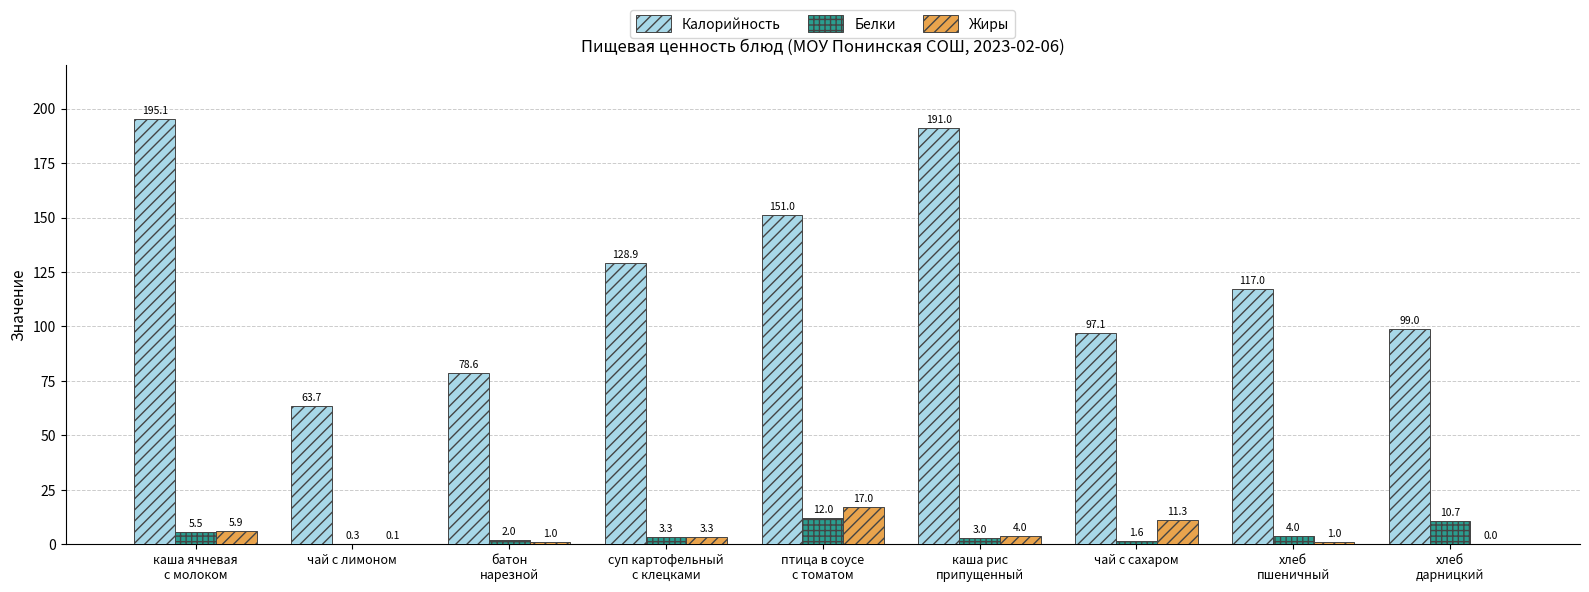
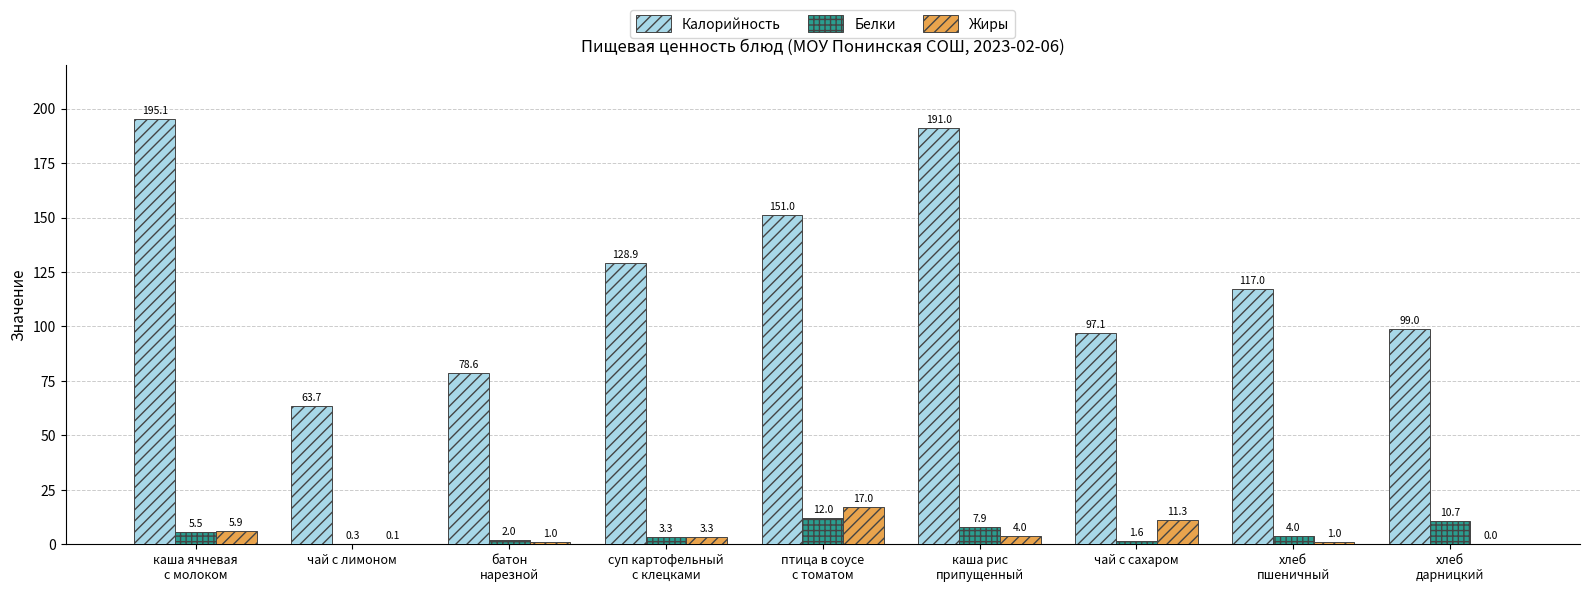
  {
    "Калорийность": {
      "каша ячневая с молоком": 195.1,
      "чай с лимоном": 63.7,
      "батон нарезной": 78.6,
      "суп картофельный с клецками": 128.9,
      "птица в соусе с томатом": 151.0,
      "каша рис припущенный": 191.0,
      "чай с сахаром": 97.1,
      "хлеб пшеничный": 117.0,
      "хлеб дарницкий": 99.0
    },
    "Белки": {
      "каша ячневая с молоком": 5.5,
      "чай с лимоном": 0.3,
      "батон нарезной": 2.0,
      "суп картофельный с клецками": 3.3,
      "птица в соусе с томатом": 12.0,
-     "каша рис припущенный": 3.0,
+     "каша рис припущенный": 7.9,
      "чай с сахаром": 1.6,
      "хлеб пшеничный": 4.0,
      "хлеб дарницкий": 10.7
    },
    "Жиры": {
      "каша ячневая с молоком": 5.9,
      "чай с лимоном": 0.1,
      "батон нарезной": 1.0,
      "суп картофельный с клецками": 3.3,
      "птица в соусе с томатом": 17.0,
      "каша рис припущенный": 4.0,
      "чай с сахаром": 11.3,
      "хлеб пшеничный": 1.0,
      "хлеб дарницкий": 0.0
    }
  }
